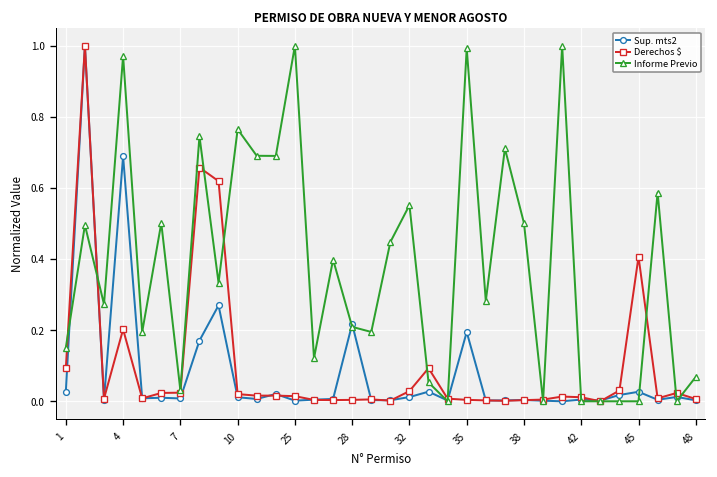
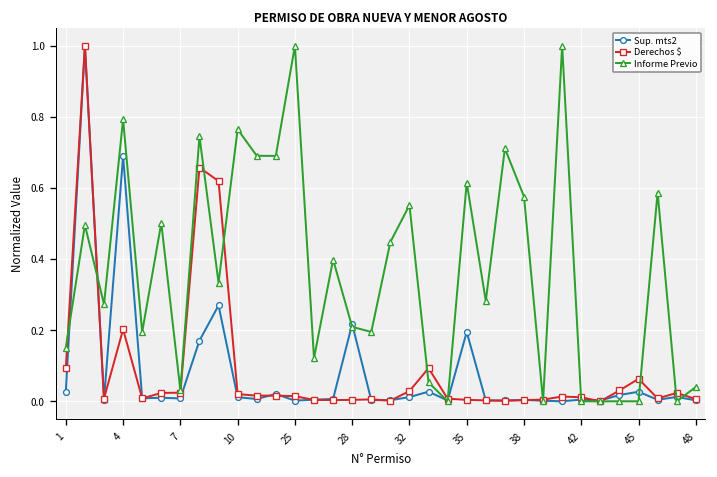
  {
    "Sup. mts2": {
      "1": 0.03,
      "4": 0.69,
      "7": 0.01,
      "10": 0.01,
      "25": 0.00,
      "32": 0.01,
      "35": 0.19,
      "45": 0.03
    },
    "Derechos $": {
      "1": 0.09,
      "4": 0.20,
      "10": 0.02,
      "25": 0.01,
      "28": 0.00,
      "32": 0.03,
      "35": 0.00,
-     "45": 0.41
+     "45": 0.06
    },
    "Informe Previo": {
      "1": 0.15,
-     "4": 0.97,
+     "4": 0.79,
      "10": 0.77,
      "25": 1.00,
      "32": 0.55,
-     "35": 0.99,
-     "38": 0.50,
+     "35": 0.62,
+     "38": 0.58,
      "45": 0.00,
-     "48": 0.07
+     "48": 0.04
    }
  }
